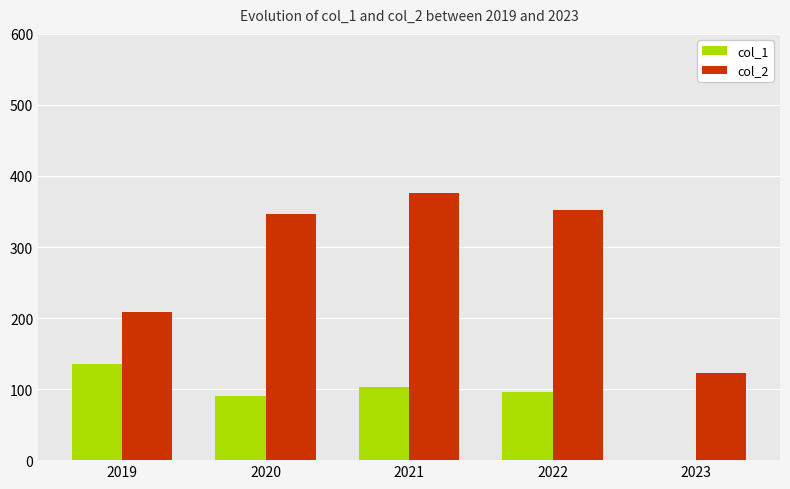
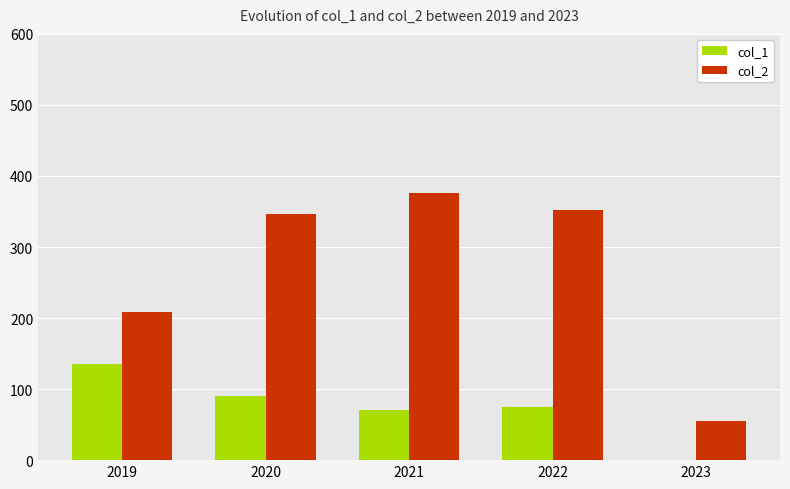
  {
    "col_1": {
      "2019": 140,
      "2020": 90,
-     "2021": 100,
-     "2022": 100,
+     "2021": 70,
+     "2022": 80,
      "2023": 0
    },
    "col_2": {
      "2019": 210,
      "2020": 350,
      "2021": 380,
      "2022": 350,
-     "2023": 120
+     "2023": 60
    }
  }
